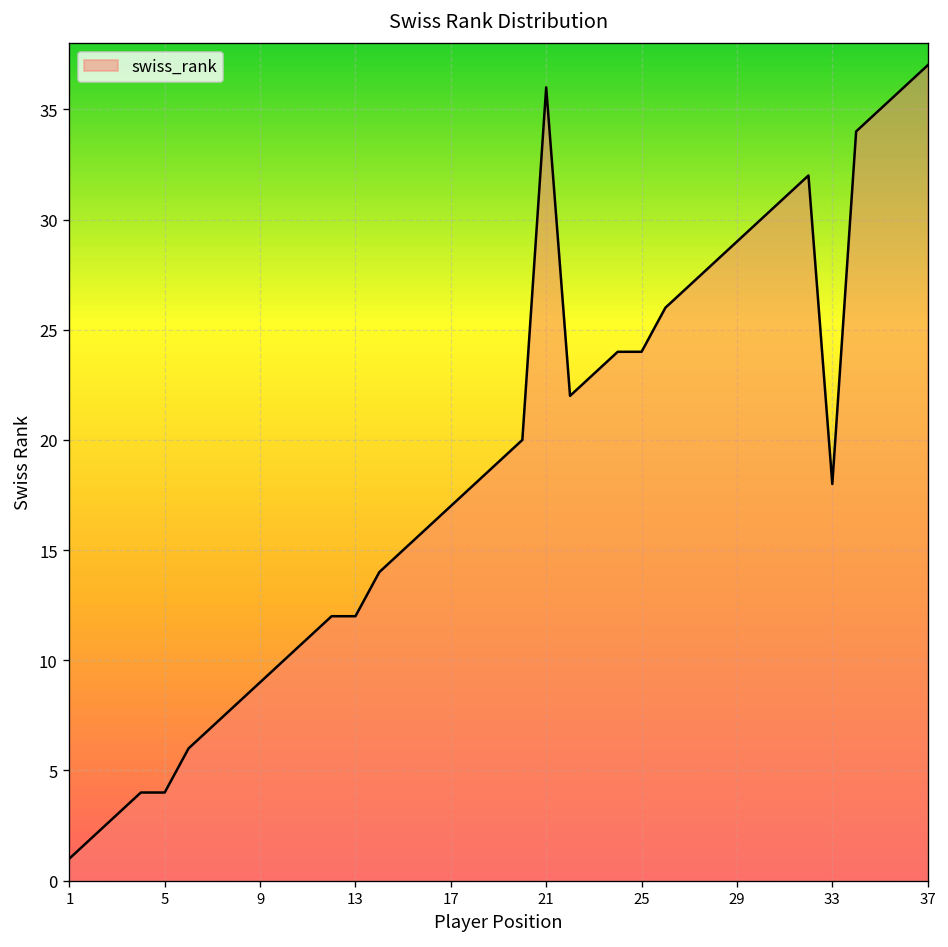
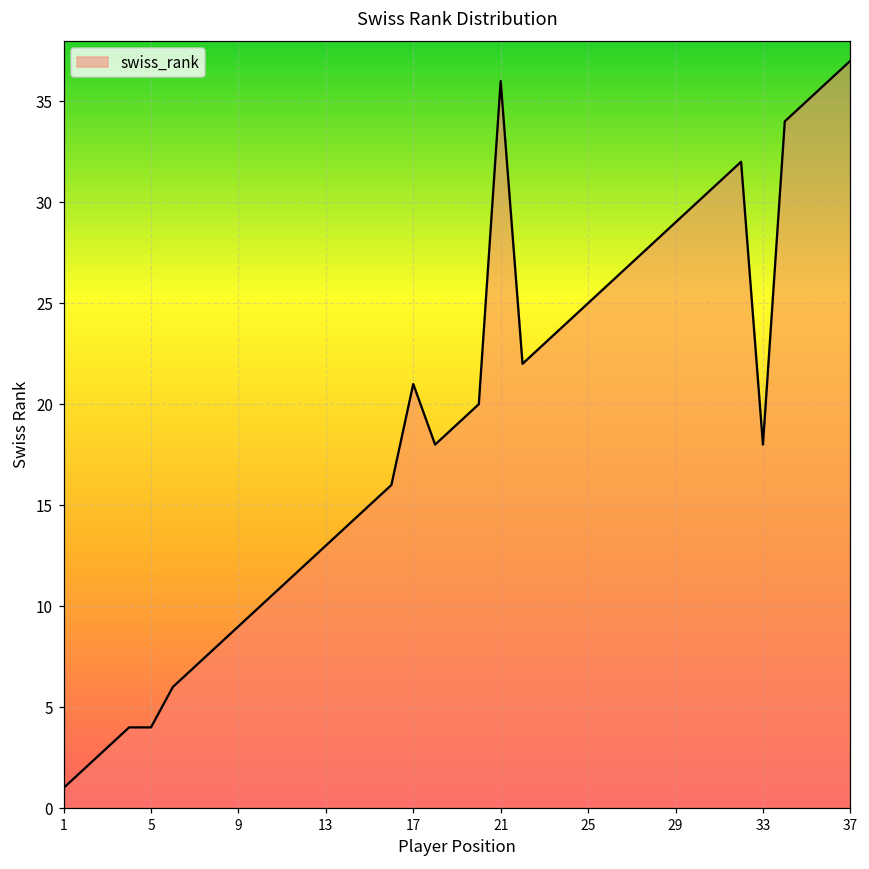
  {
    "1": 1,
    "5": 4,
    "9": 9,
-   "13": 12,
-   "17": 17,
+   "13": 13,
+   "17": 21,
    "21": 36,
-   "25": 24,
+   "25": 25,
    "29": 29,
    "33": 18,
    "37": 37
  }
